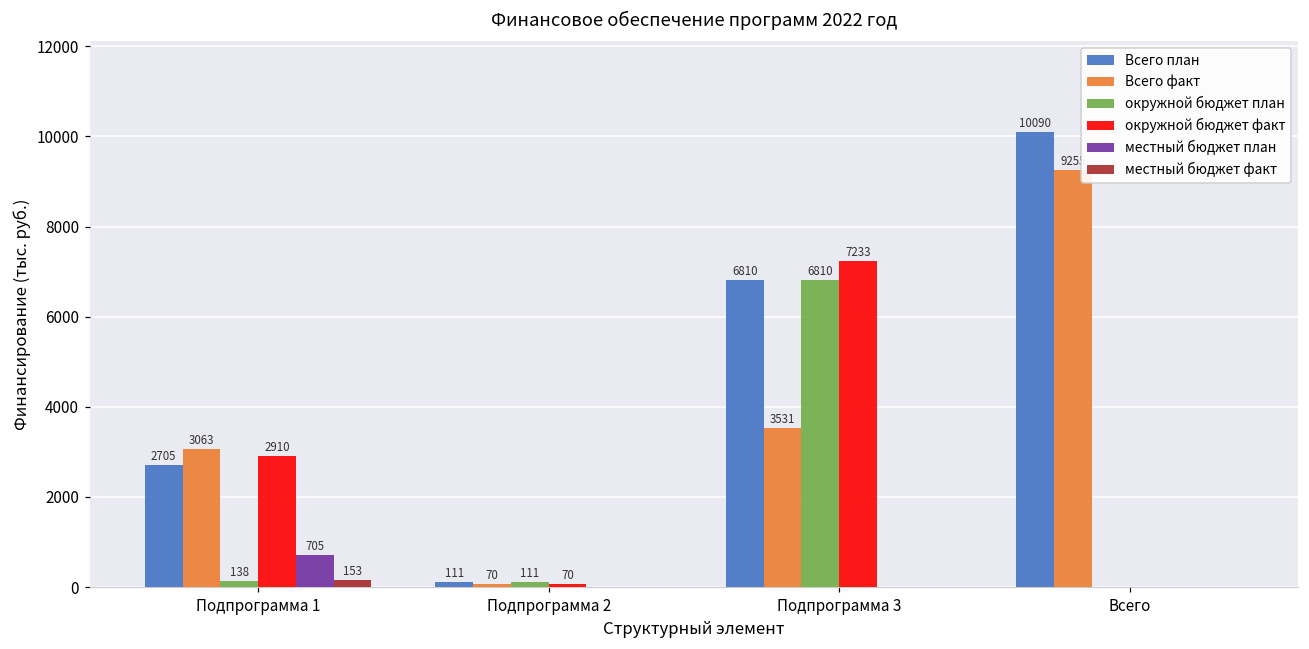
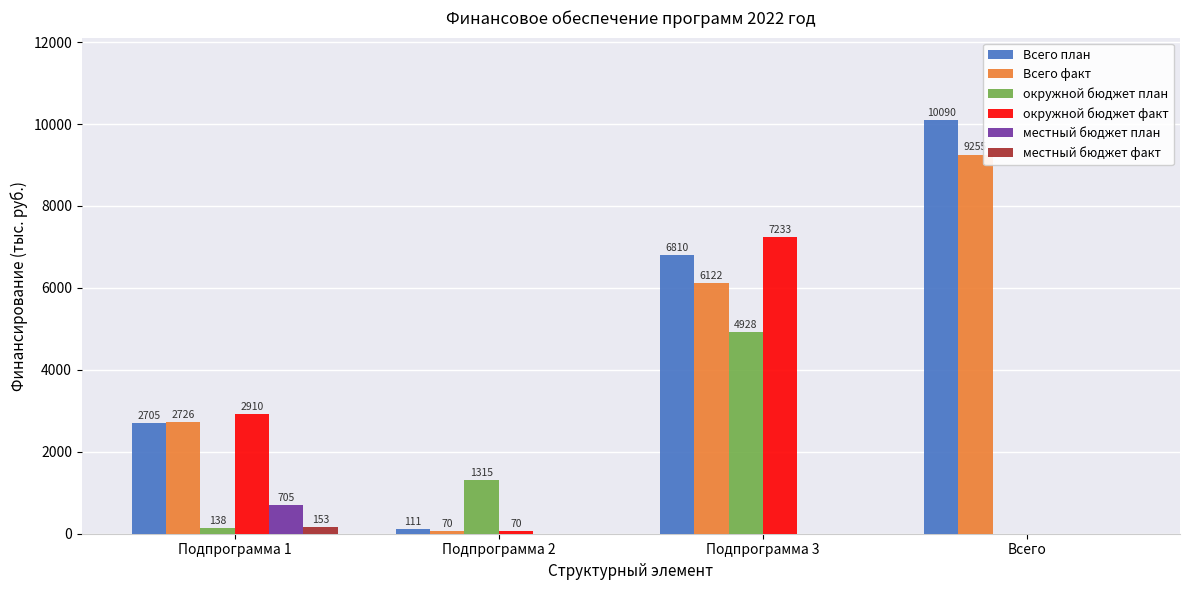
  {
    "Всего план": {
      "Подпрограмма 1": 2705,
      "Подпрограмма 2": 111,
      "Подпрограмма 3": 6810,
      "Всего": 10090
    },
    "Всего факт": {
-     "Подпрограмма 1": 3063,
+     "Подпрограмма 1": 2726,
      "Подпрограмма 2": 70,
-     "Подпрограмма 3": 3531
+     "Подпрограмма 3": 6122
    },
    "окружной бюджет план": {
      "Подпрограмма 1": 138,
-     "Подпрограмма 2": 111,
-     "Подпрограмма 3": 6810
+     "Подпрограмма 2": 1315,
+     "Подпрограмма 3": 4928
    },
    "окружной бюджет факт": {
      "Подпрограмма 1": 2910,
      "Подпрограмма 2": 70,
      "Подпрограмма 3": 7233
    },
    "местный бюджет план": {
      "Подпрограмма 1": 705
    },
    "местный бюджет факт": {
      "Подпрограмма 1": 153
    }
  }
